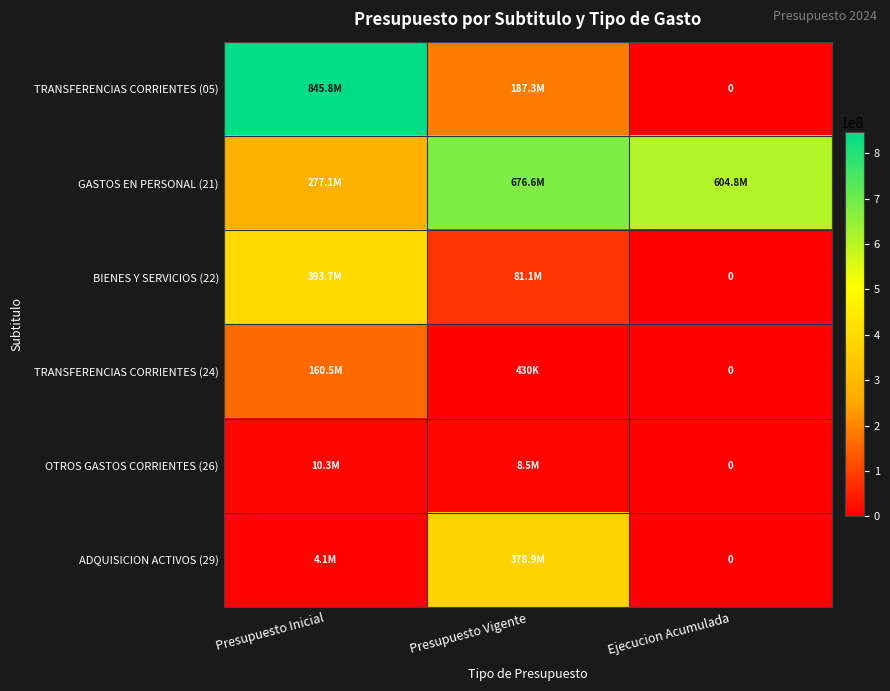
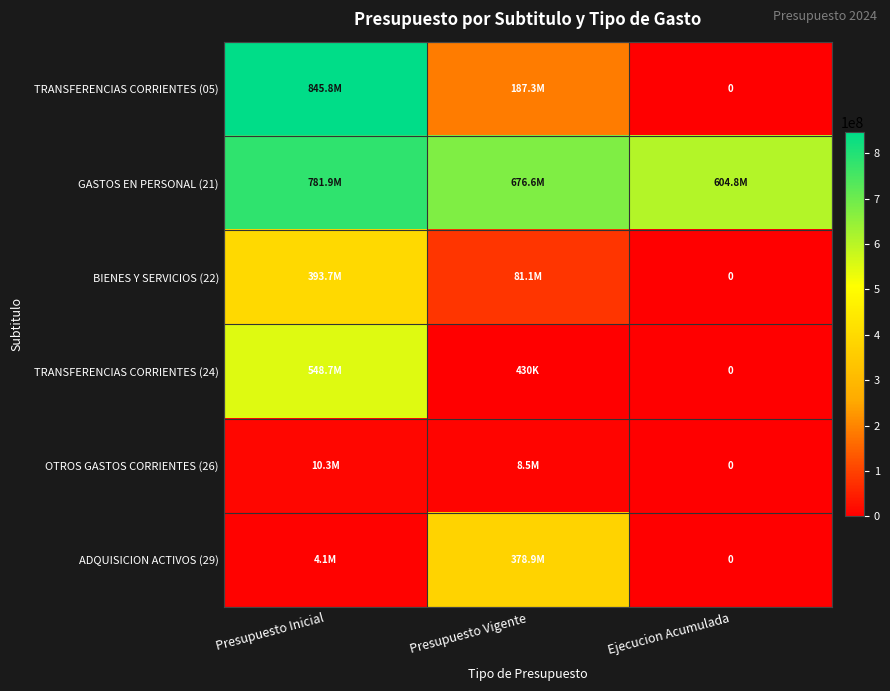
  {
    "TRANSFERENCIAS CORRIENTES (05)": {
      "Presupuesto Inicial": "845.8M",
      "Presupuesto Vigente": "187.3M",
      "Ejecucion Acumulada": "0"
    },
    "GASTOS EN PERSONAL (21)": {
-     "Presupuesto Inicial": "277.1M",
+     "Presupuesto Inicial": "781.9M",
      "Presupuesto Vigente": "676.6M",
      "Ejecucion Acumulada": "604.8M"
    },
    "BIENES Y SERVICIOS (22)": {
      "Presupuesto Inicial": "393.7M",
      "Presupuesto Vigente": "81.1M",
      "Ejecucion Acumulada": "0"
    },
    "TRANSFERENCIAS CORRIENTES (24)": {
-     "Presupuesto Inicial": "160.5M",
+     "Presupuesto Inicial": "548.7M",
      "Presupuesto Vigente": "430K",
      "Ejecucion Acumulada": "0"
    },
    "OTROS GASTOS CORRIENTES (26)": {
      "Presupuesto Inicial": "10.3M",
      "Presupuesto Vigente": "8.5M",
      "Ejecucion Acumulada": "0"
    },
    "ADQUISICION ACTIVOS (29)": {
      "Presupuesto Inicial": "4.1M",
      "Presupuesto Vigente": "378.9M",
      "Ejecucion Acumulada": "0"
    }
  }
